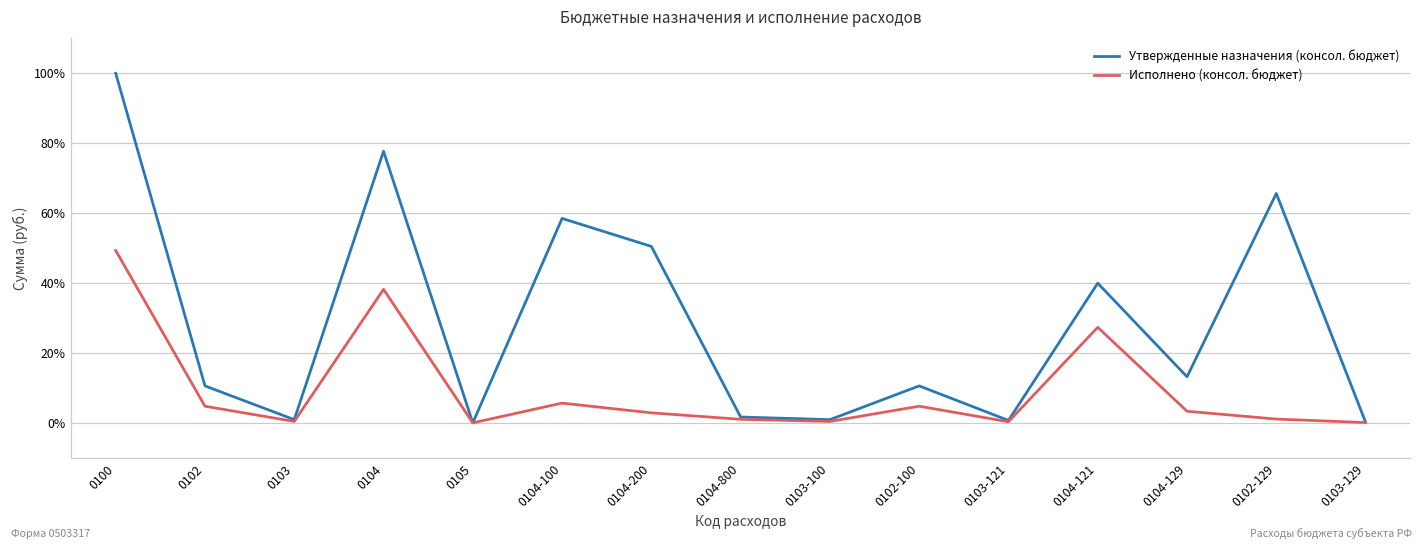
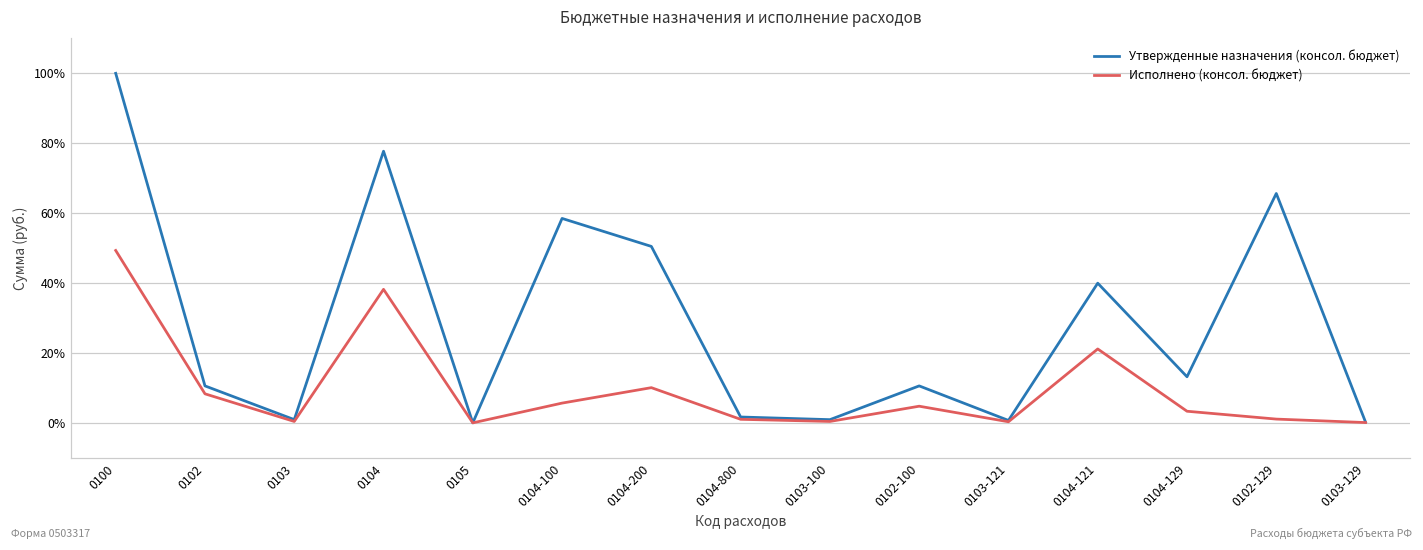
  {
    "Утвержденные назначения (консол. бюджет)": {
      "0100": "100%",
      "0102": "11%",
      "0104": "78%",
      "0104-100": "58%",
      "0104-200": "50%",
      "0102-100": "11%",
      "0104-121": "40%",
      "0104-129": "13%",
      "0102-129": "66%"
    },
    "Исполнено (консол. бюджет)": {
      "0100": "49%",
-     "0102": "5%",
+     "0102": "8%",
      "0104": "38%",
      "0104-100": "6%",
-     "0104-200": "3%",
+     "0104-200": "10%",
      "0102-100": "5%",
-     "0104-121": "27%",
+     "0104-121": "21%",
      "0104-129": "3%",
      "0102-129": "1%"
    }
  }
